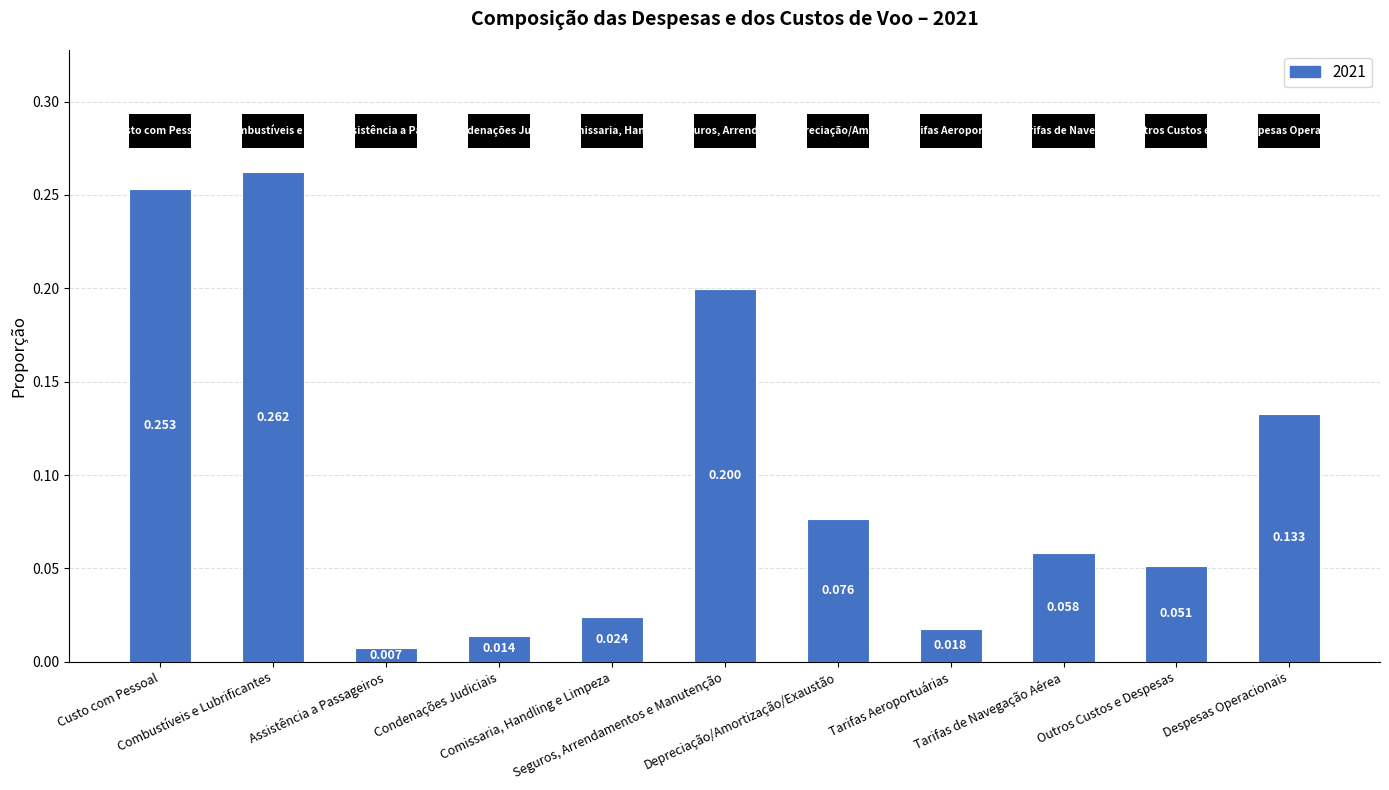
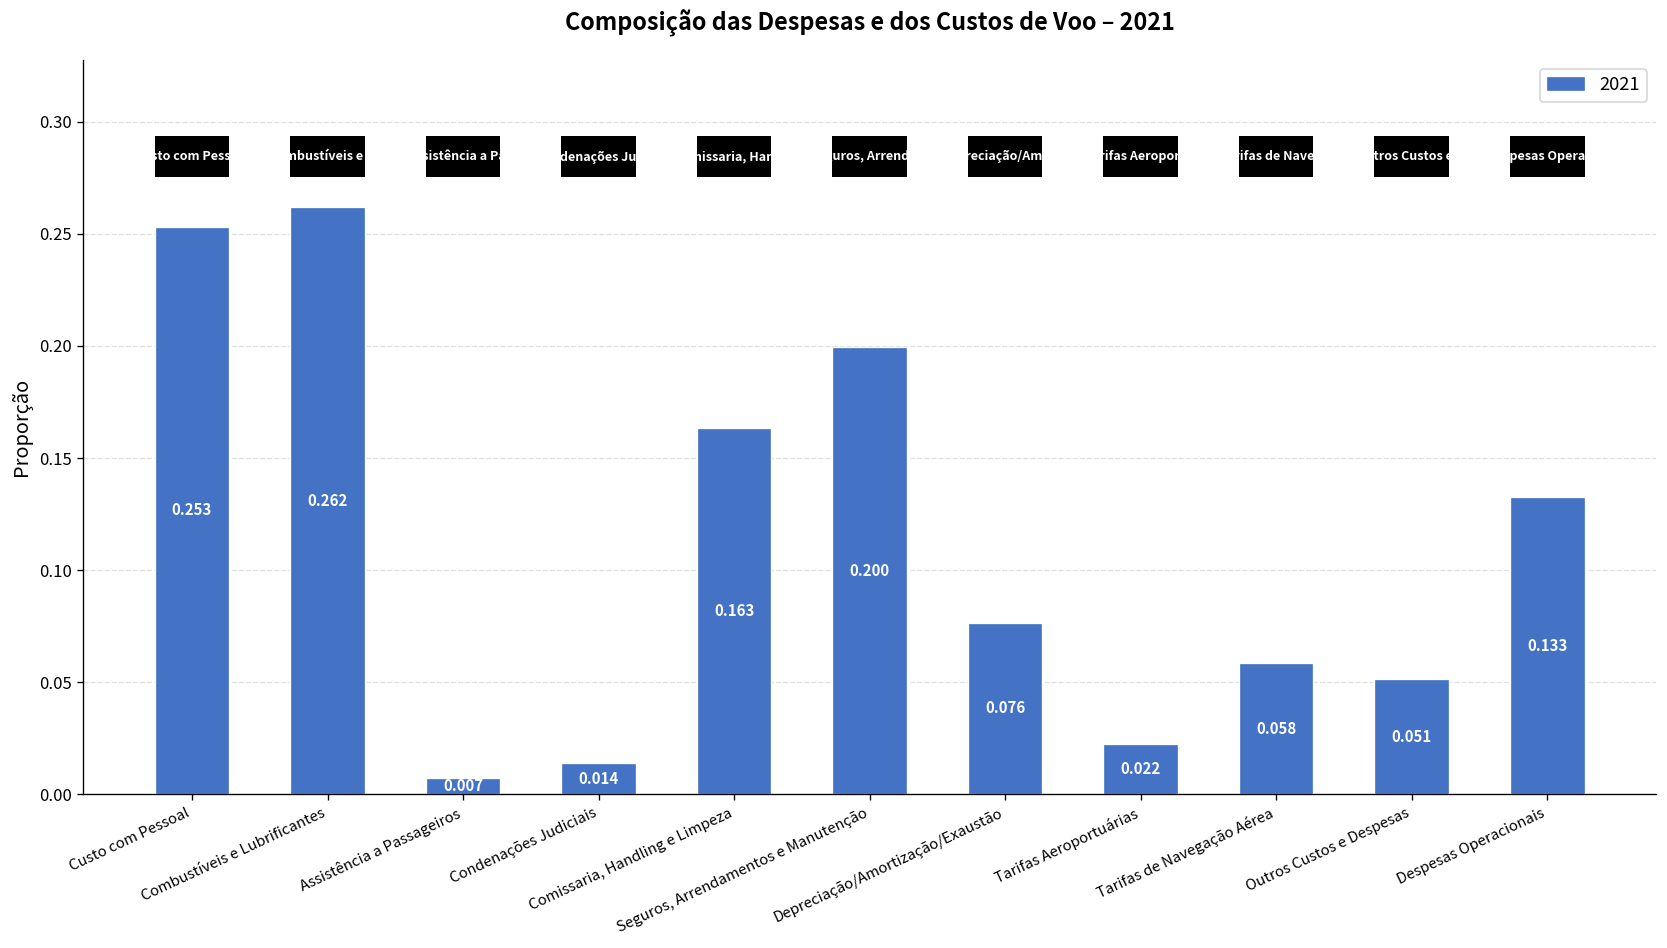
  {
    "Custo com Pessoal": 0.253,
    "Combustíveis e Lubrificantes": 0.262,
    "Assistência a Passageiros": 0.007,
    "Condenações Judiciais": 0.014,
-   "Comissaria, Handling e Limpeza": 0.024,
+   "Comissaria, Handling e Limpeza": 0.163,
    "Seguros, Arrendamentos e Manutenção": 0.200,
    "Depreciação/Amortização/Exaustão": 0.076,
-   "Tarifas Aeroportuárias": 0.018,
+   "Tarifas Aeroportuárias": 0.022,
    "Tarifas de Navegação Aérea": 0.058,
    "Outros Custos e Despesas": 0.051,
    "Despesas Operacionais": 0.133
  }
